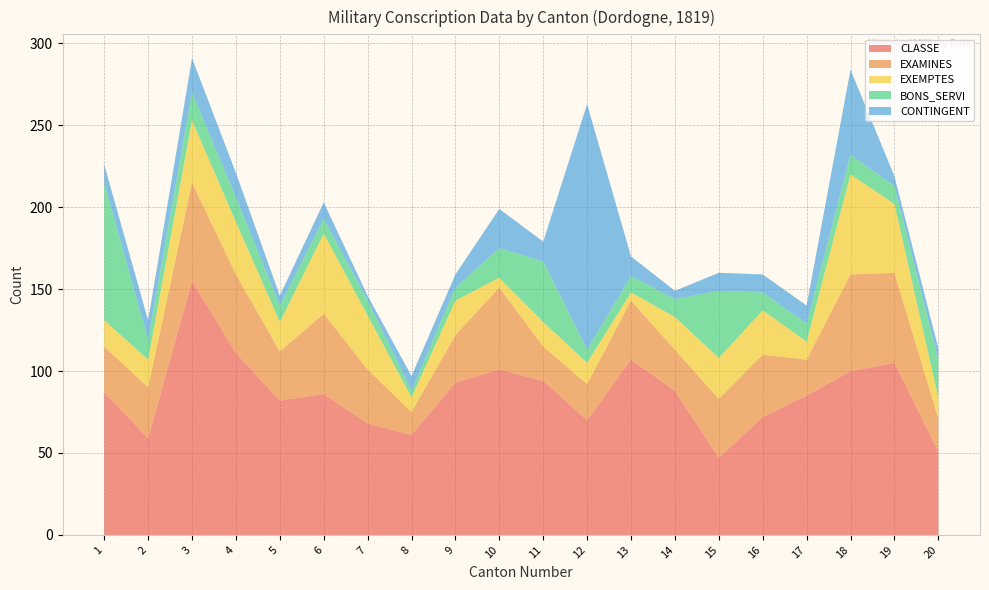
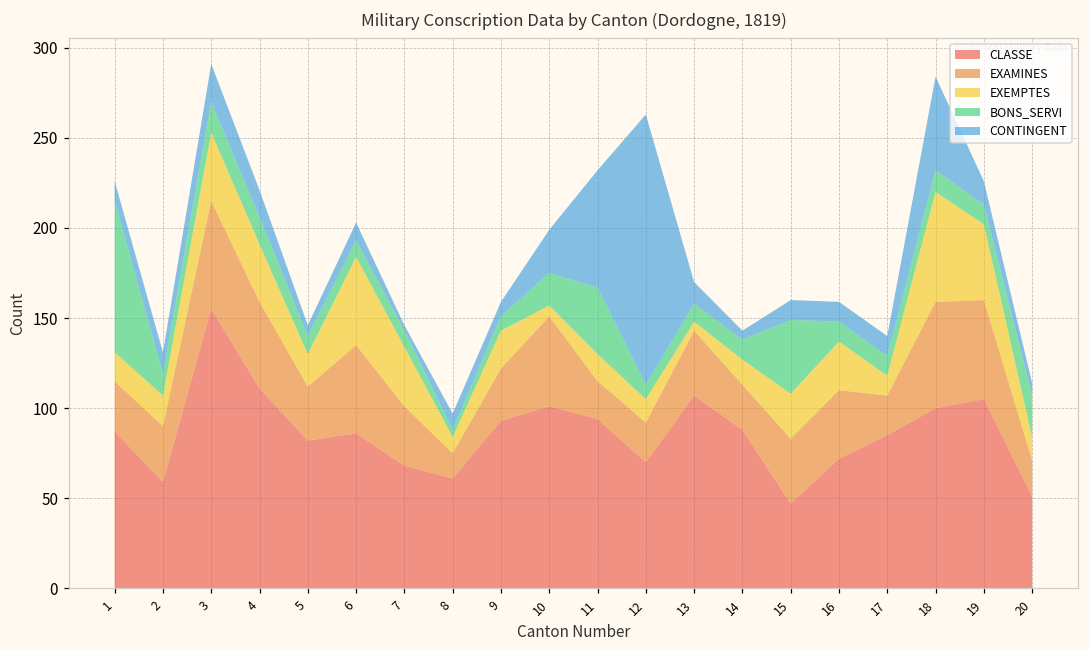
  {
    "EXEMPTES": {
      "1": 16,
      "2": 17,
      "3": 38,
      "4": 32,
      "5": 18,
      "6": 49,
      "7": 33,
      "8": 9,
      "9": 21,
      "10": 6,
      "11": 15,
      "12": 13,
      "13": 5,
-     "14": 20,
+     "14": 14,
      "15": 25,
      "16": 27,
      "17": 11,
      "18": 61,
      "19": 42,
      "20": 13
    },
    "BONS_SERVI": {
      "1": 84,
      "2": 12,
      "3": 17,
      "4": 15,
      "5": 10,
      "6": 9,
      "7": 9,
      "8": 4,
      "9": 8,
      "10": 18,
      "11": 37,
      "12": 8,
      "13": 10,
      "14": 11,
      "15": 41,
      "16": 11,
      "17": 11,
      "18": 12,
      "19": 11,
      "20": 23
    },
    "CONTINGENT": {
      "1": 11,
      "2": 12,
      "3": 21,
      "4": 15,
      "5": 6,
      "6": 10,
      "7": 3,
      "8": 9,
      "9": 8,
      "10": 24,
-     "11": 12,
+     "11": 65,
      "12": 150,
      "13": 12,
      "14": 5,
      "15": 11,
      "16": 11,
      "17": 11,
      "18": 52,
-     "19": 6,
+     "19": 13,
      "20": 7
    }
  }
